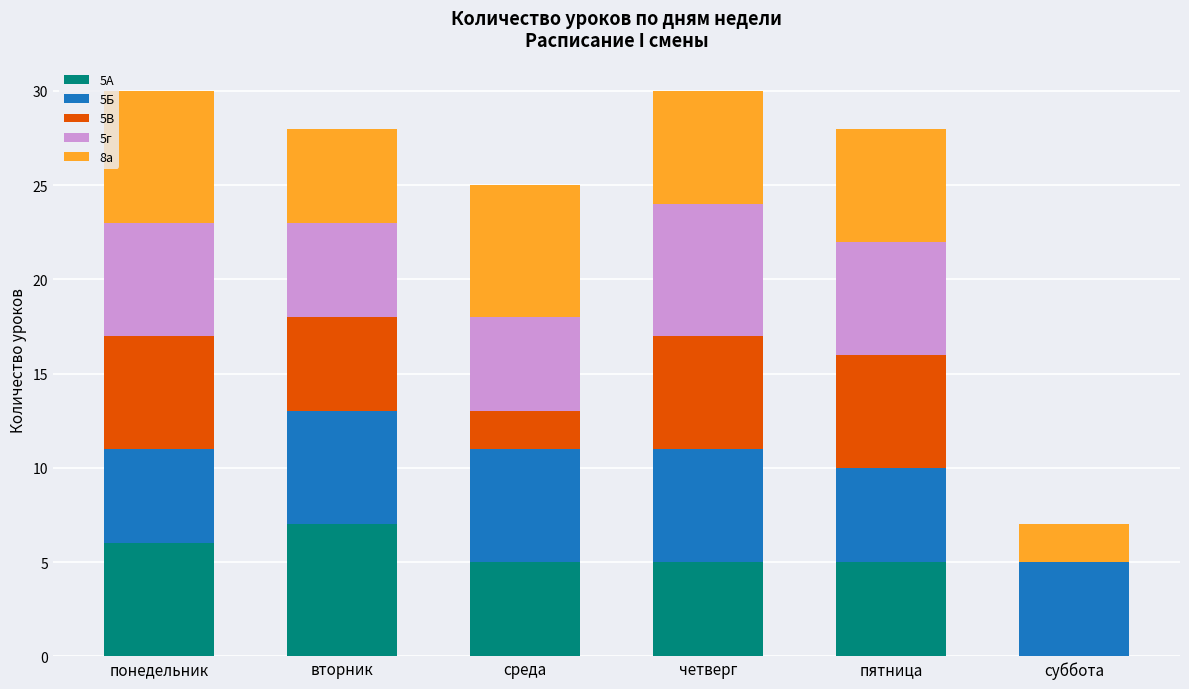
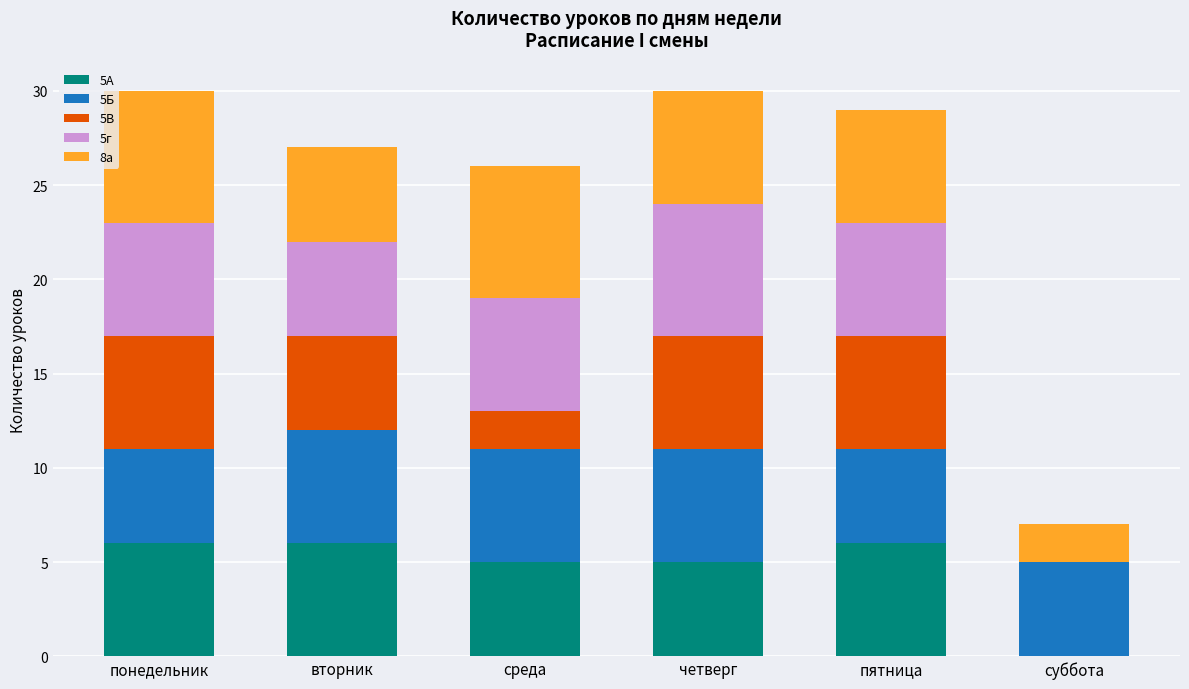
  {
    "5А": {
      "понедельник": 6,
-     "вторник": 7,
+     "вторник": 6,
      "среда": 5,
      "четверг": 5,
-     "пятница": 5,
+     "пятница": 6,
      "суббота": 0
    },
    "5Б": {
      "понедельник": 5,
      "вторник": 6,
      "среда": 6,
      "четверг": 6,
      "пятница": 5,
      "суббота": 5
    },
    "5В": {
      "понедельник": 6,
      "вторник": 5,
      "среда": 2,
      "четверг": 6,
      "пятница": 6,
      "суббота": 0
    },
    "5г": {
      "понедельник": 6,
      "вторник": 5,
-     "среда": 5,
+     "среда": 6,
      "четверг": 7,
      "пятница": 6,
      "суббота": 0
    },
    "8а": {
      "понедельник": 7,
      "вторник": 5,
      "среда": 7,
      "четверг": 6,
      "пятница": 6,
      "суббота": 2
    }
  }
